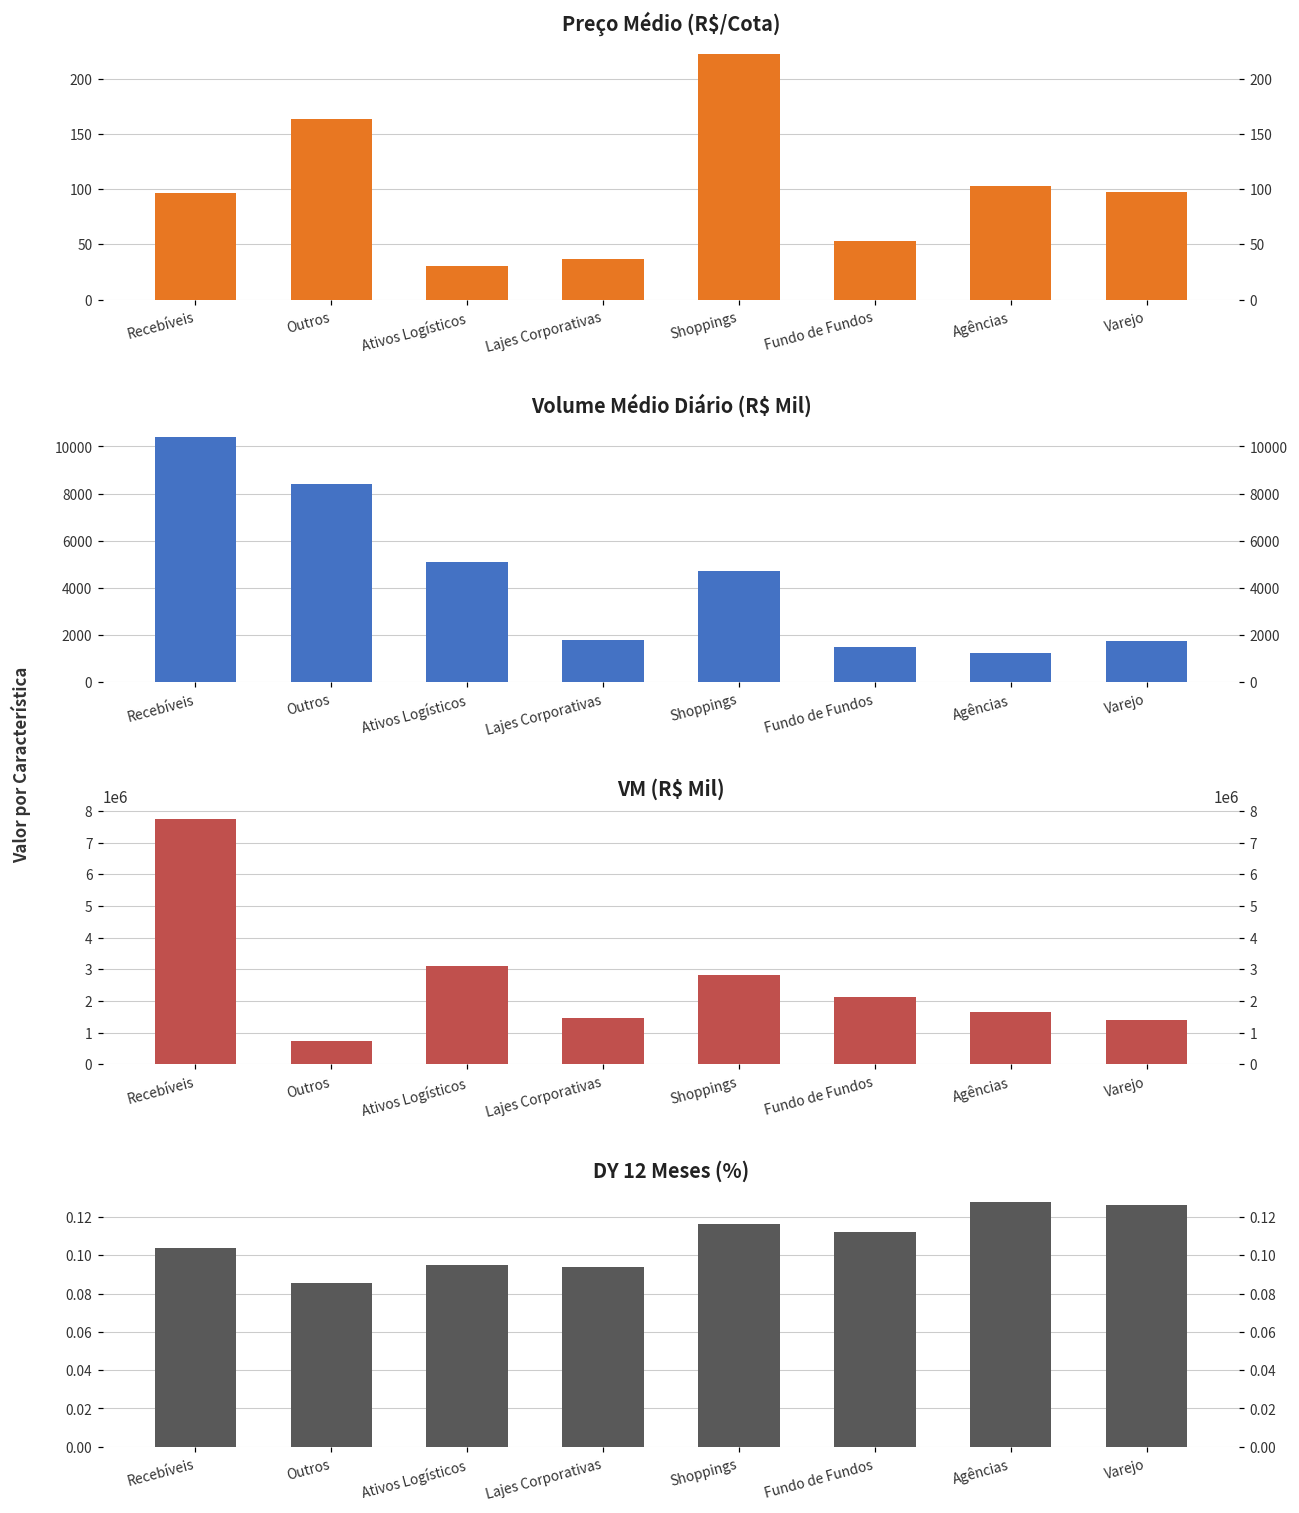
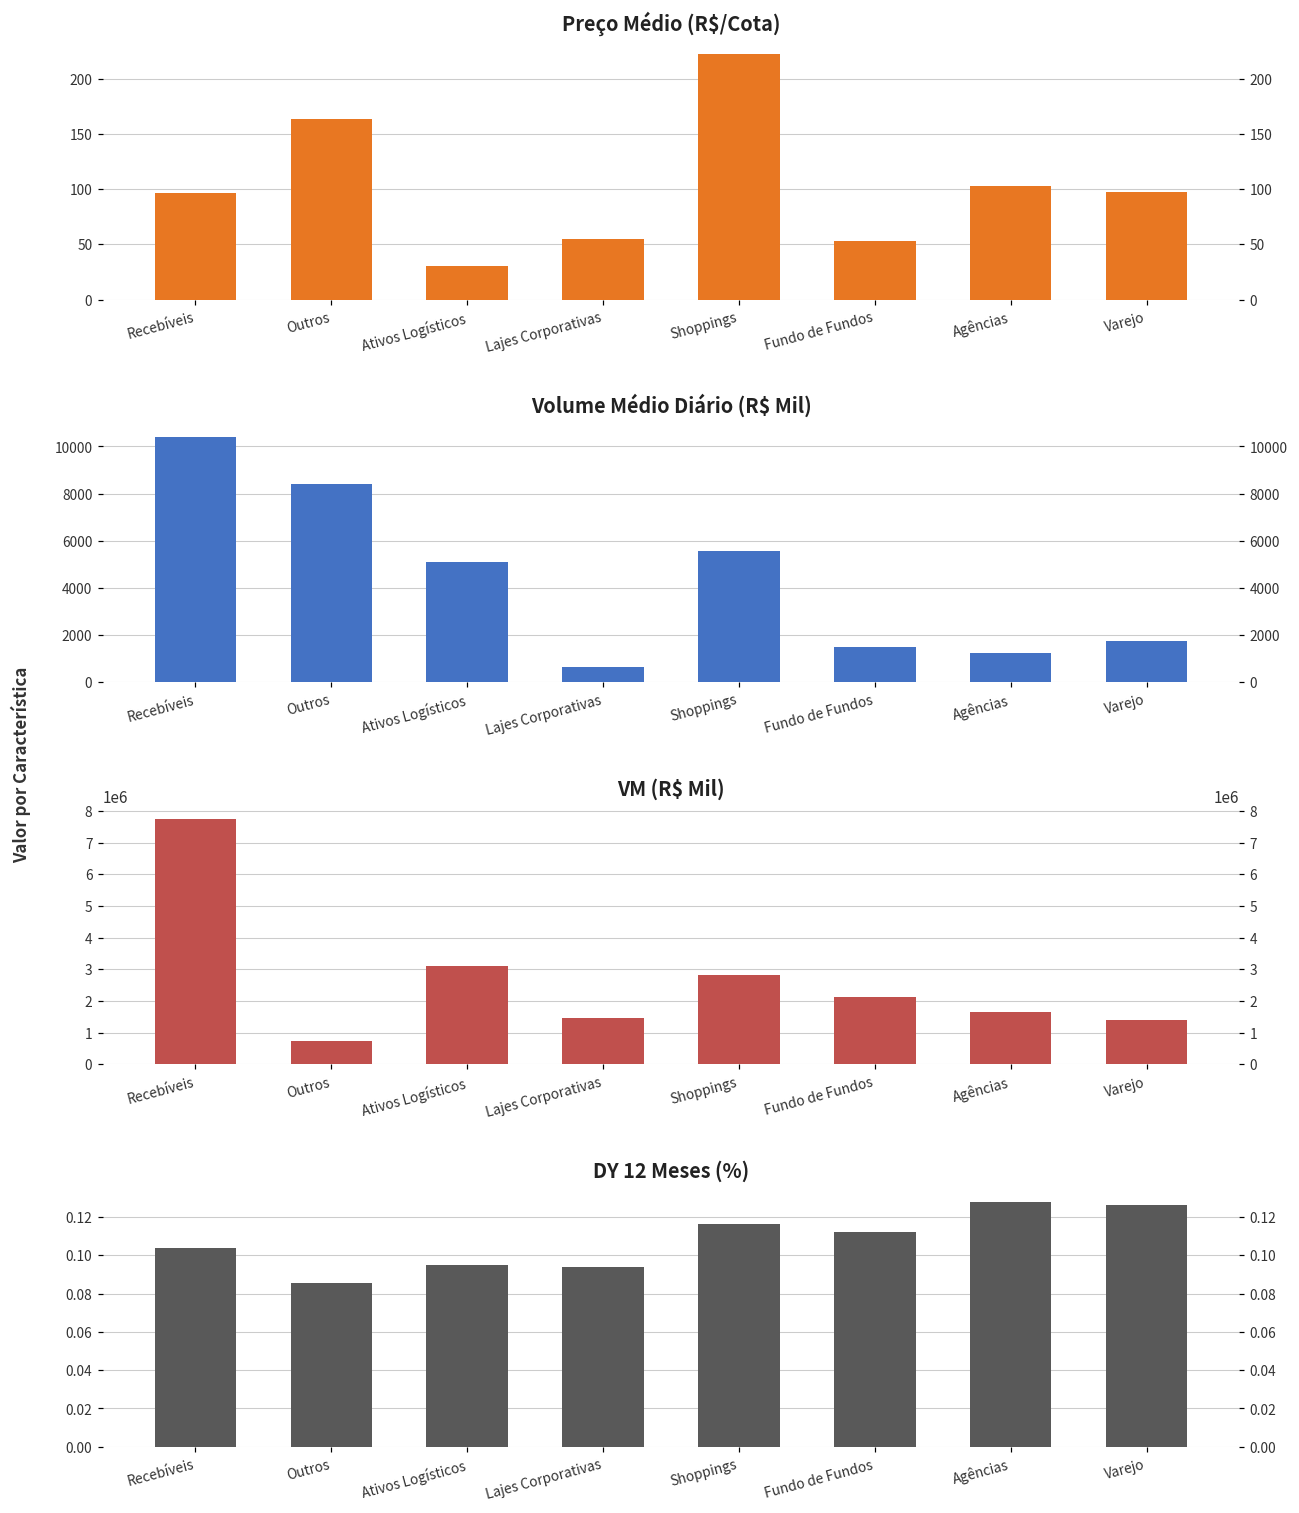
  {
    "Preço Médio (R$/Cota)": {
      "Recebíveis": 97,
      "Outros": 163,
      "Ativos Logísticos": 31,
-     "Lajes Corporativas": 37,
+     "Lajes Corporativas": 55,
      "Shoppings": 222,
      "Fundo de Fundos": 53,
      "Agências": 103,
      "Varejo": 98
    },
    "Volume Médio Diário (R$ Mil)": {
      "Recebíveis": 10400,
      "Outros": 8400,
      "Ativos Logísticos": 5100,
-     "Lajes Corporativas": 1800,
-     "Shoppings": 4700,
+     "Lajes Corporativas": 600,
+     "Shoppings": 5600,
      "Fundo de Fundos": 1500,
      "Agências": 1200,
      "Varejo": 1800
    },
    "VM (R$ Mil)": {
      "Recebíveis": 7700000,
      "Outros": 700000,
      "Ativos Logísticos": 3100000,
      "Lajes Corporativas": 1500000,
      "Shoppings": 2800000,
      "Fundo de Fundos": 2100000,
      "Agências": 1600000,
      "Varejo": 1400000
    },
    "DY 12 Meses (%)": {
      "Recebíveis": 0.104,
      "Outros": 0.086,
      "Ativos Logísticos": 0.095,
      "Lajes Corporativas": 0.094,
      "Shoppings": 0.117,
      "Fundo de Fundos": 0.112,
      "Agências": 0.128,
      "Varejo": 0.126
    }
  }
